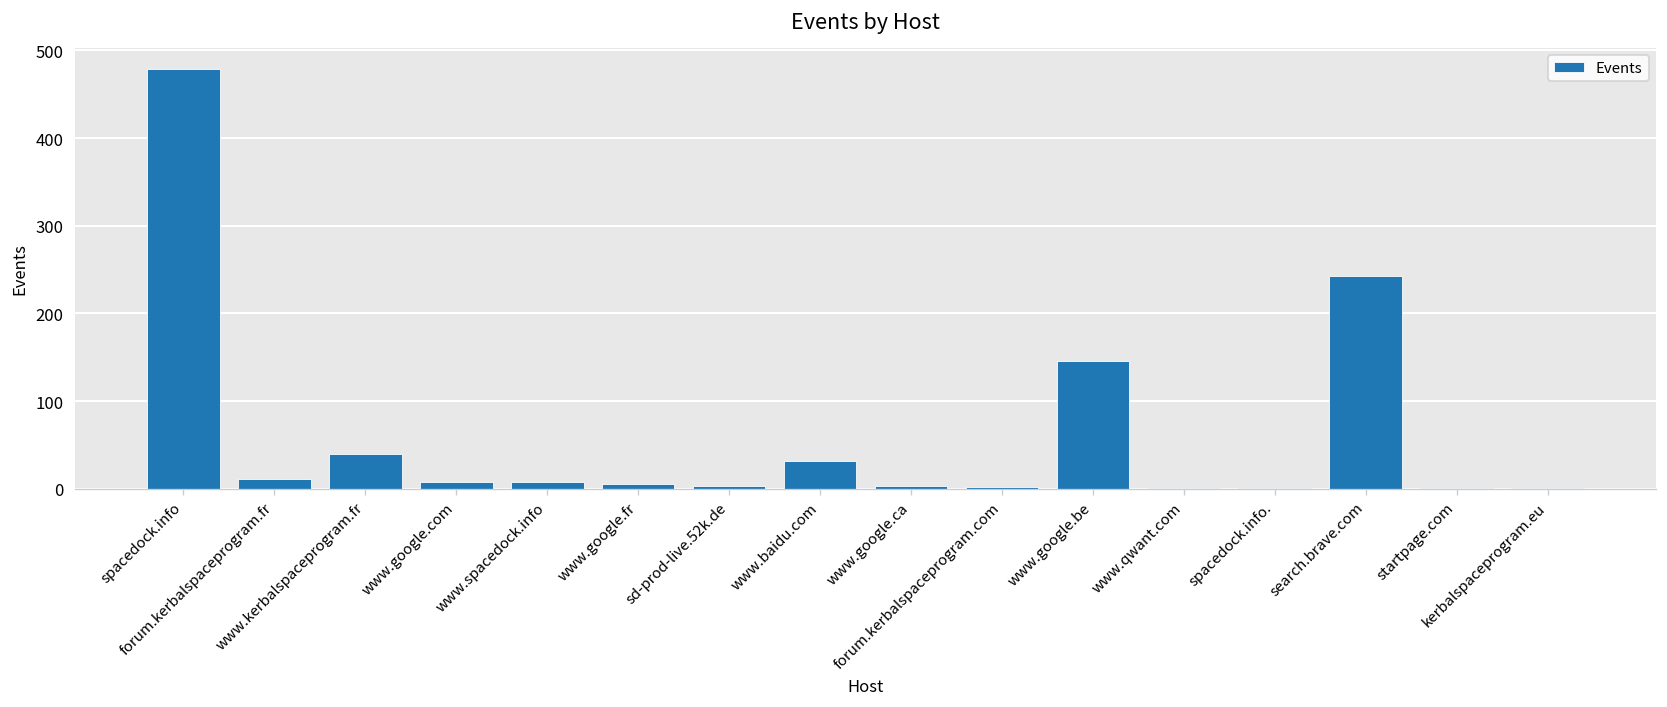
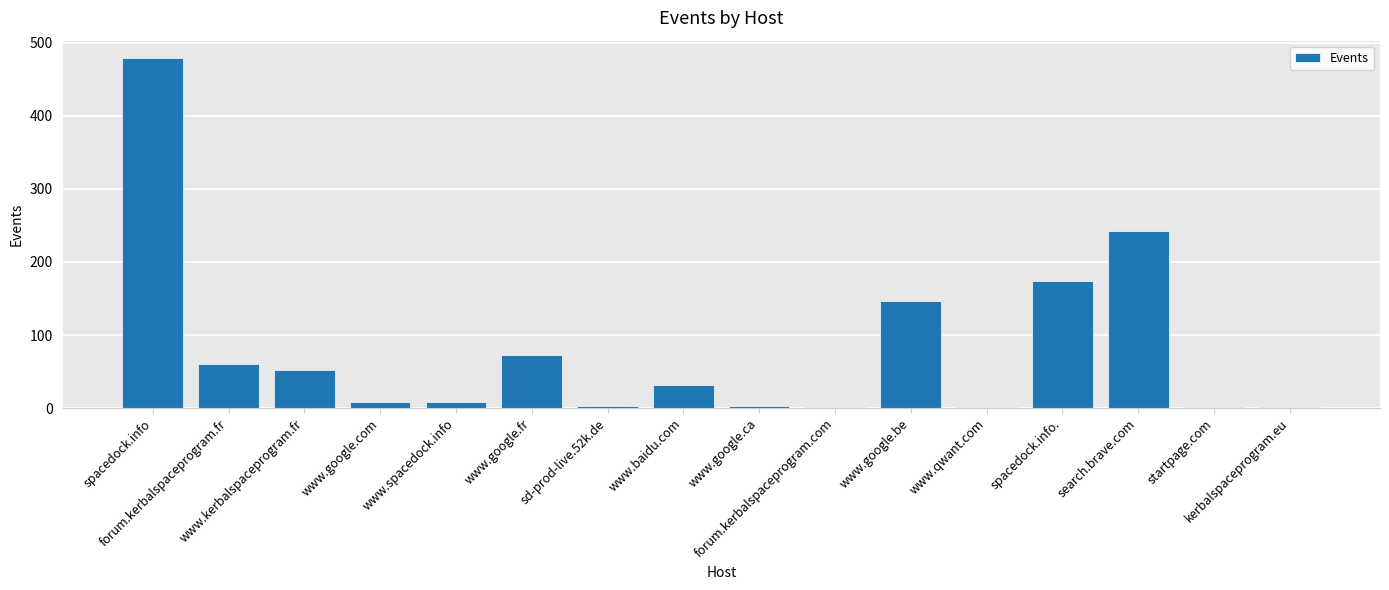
  {
    "spacedock.info": 480,
-   "forum.kerbalspaceprogram.fr": 10,
-   "www.kerbalspaceprogram.fr": 40,
+   "forum.kerbalspaceprogram.fr": 60,
+   "www.kerbalspaceprogram.fr": 50,
    "www.google.com": 10,
    "www.spacedock.info": 10,
-   "www.google.fr": 10,
+   "www.google.fr": 70,
    "www.baidu.com": 30,
    "www.google.be": 150,
-   "spacedock.info.": 0,
+   "spacedock.info.": 170,
    "search.brave.com": 240
  }
